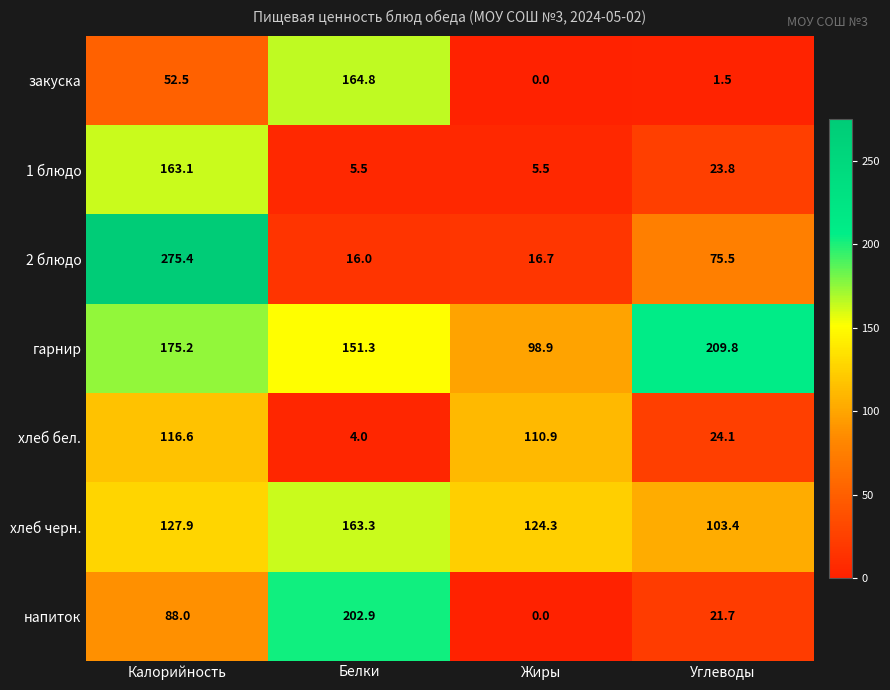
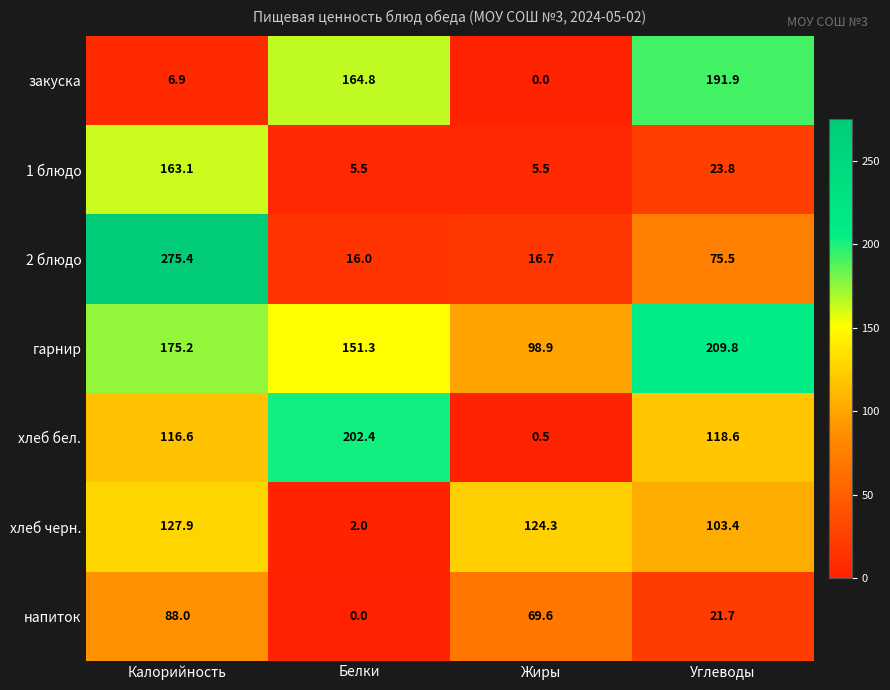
  {
    "закуска": {
-     "Калорийность": 52.5,
+     "Калорийность": 6.9,
      "Белки": 164.8,
      "Жиры": 0.0,
-     "Углеводы": 1.5
+     "Углеводы": 191.9
    },
    "1 блюдо": {
      "Калорийность": 163.1,
      "Белки": 5.5,
      "Жиры": 5.5,
      "Углеводы": 23.8
    },
    "2 блюдо": {
      "Калорийность": 275.4,
      "Белки": 16.0,
      "Жиры": 16.7,
      "Углеводы": 75.5
    },
    "гарнир": {
      "Калорийность": 175.2,
      "Белки": 151.3,
      "Жиры": 98.9,
      "Углеводы": 209.8
    },
    "хлеб бел.": {
      "Калорийность": 116.6,
-     "Белки": 4.0,
-     "Жиры": 110.9,
-     "Углеводы": 24.1
+     "Белки": 202.4,
+     "Жиры": 0.5,
+     "Углеводы": 118.6
    },
    "хлеб черн.": {
      "Калорийность": 127.9,
-     "Белки": 163.3,
+     "Белки": 2.0,
      "Жиры": 124.3,
      "Углеводы": 103.4
    },
    "напиток": {
      "Калорийность": 88.0,
-     "Белки": 202.9,
-     "Жиры": 0.0,
+     "Белки": 0.0,
+     "Жиры": 69.6,
      "Углеводы": 21.7
    }
  }
